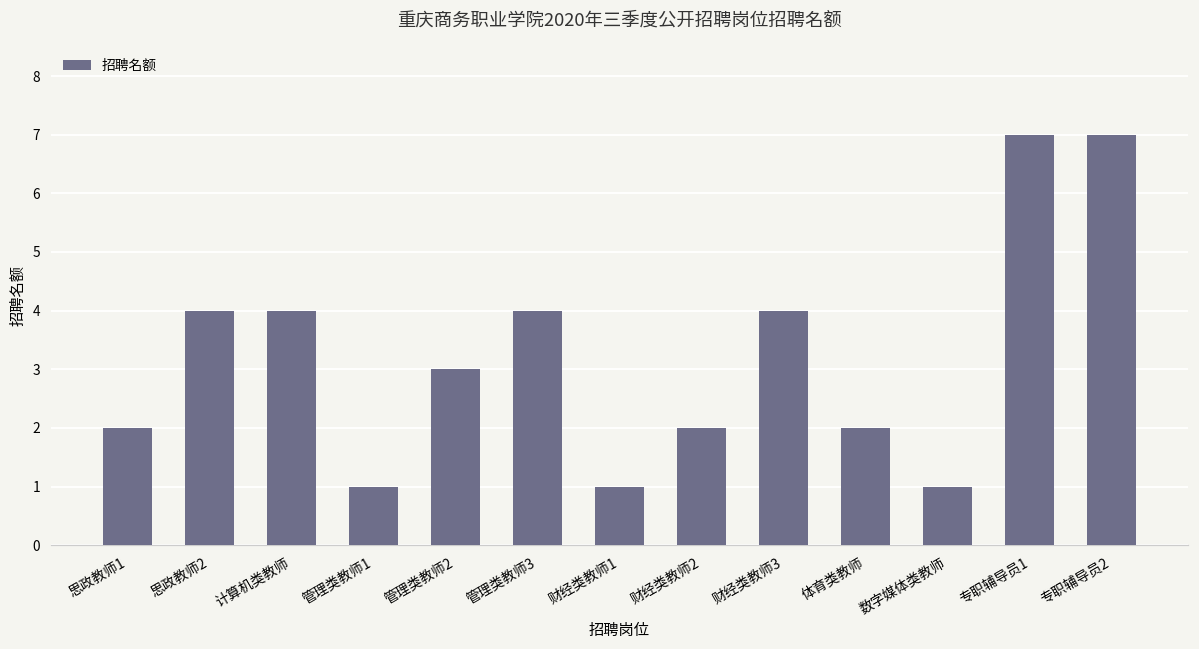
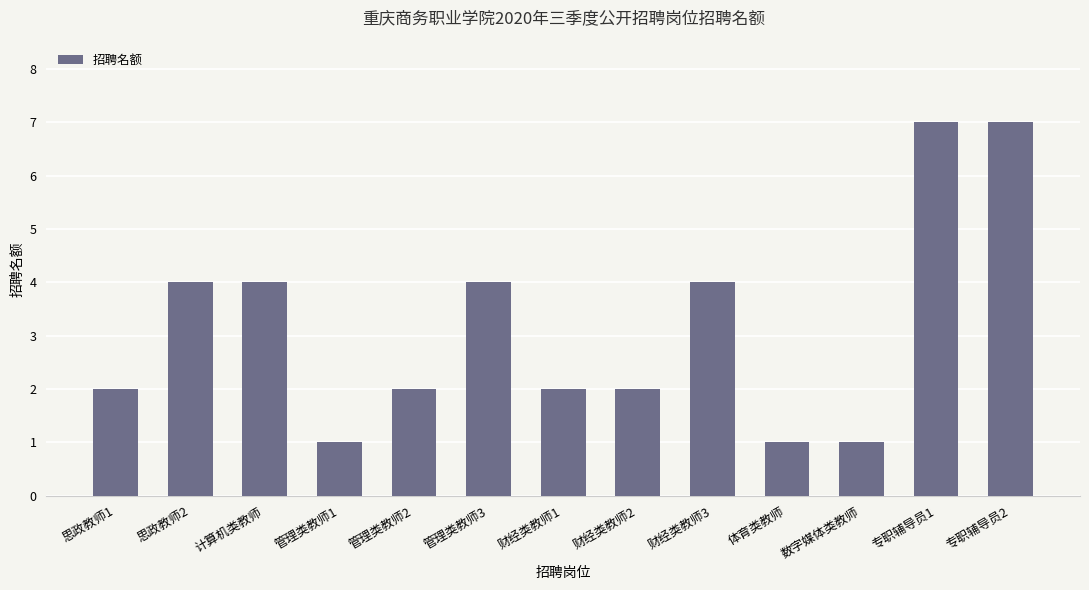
  {
    "思政教师1": 2,
    "思政教师2": 4,
    "计算机类教师": 4,
    "管理类教师1": 1,
-   "管理类教师2": 3,
+   "管理类教师2": 2,
    "管理类教师3": 4,
-   "财经类教师1": 1,
+   "财经类教师1": 2,
    "财经类教师2": 2,
    "财经类教师3": 4,
-   "体育类教师": 2,
+   "体育类教师": 1,
    "数字媒体类教师": 1,
    "专职辅导员1": 7,
    "专职辅导员2": 7
  }
